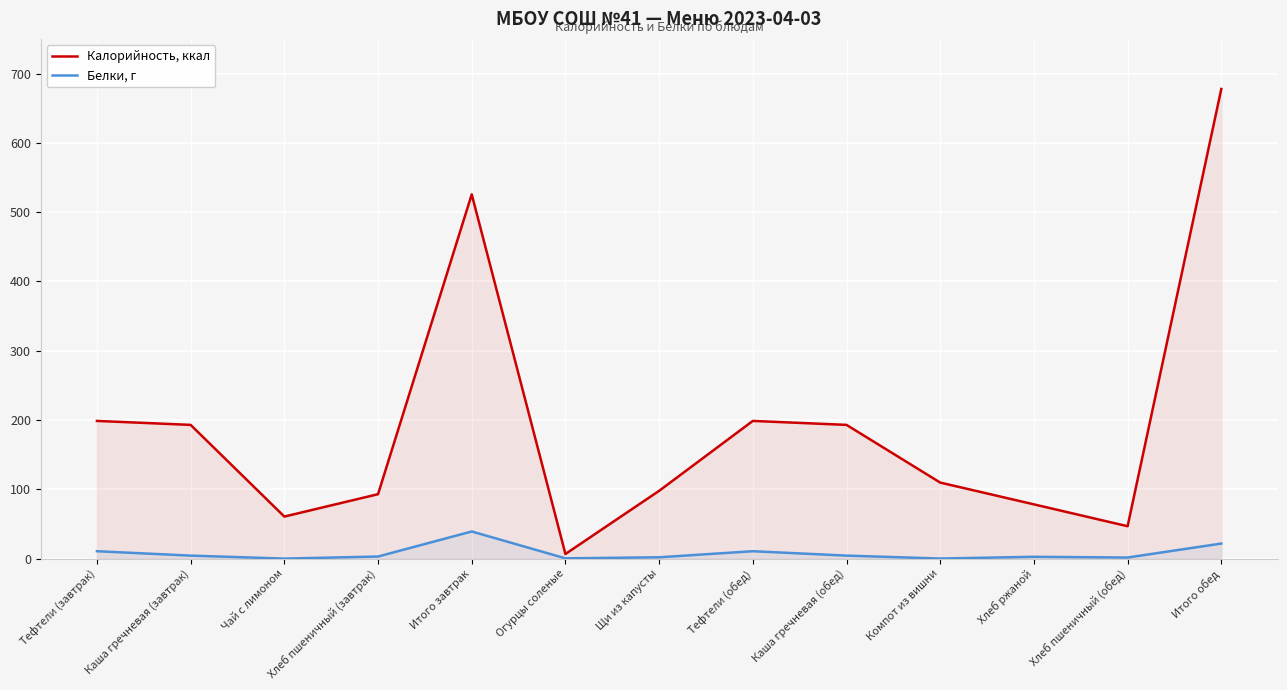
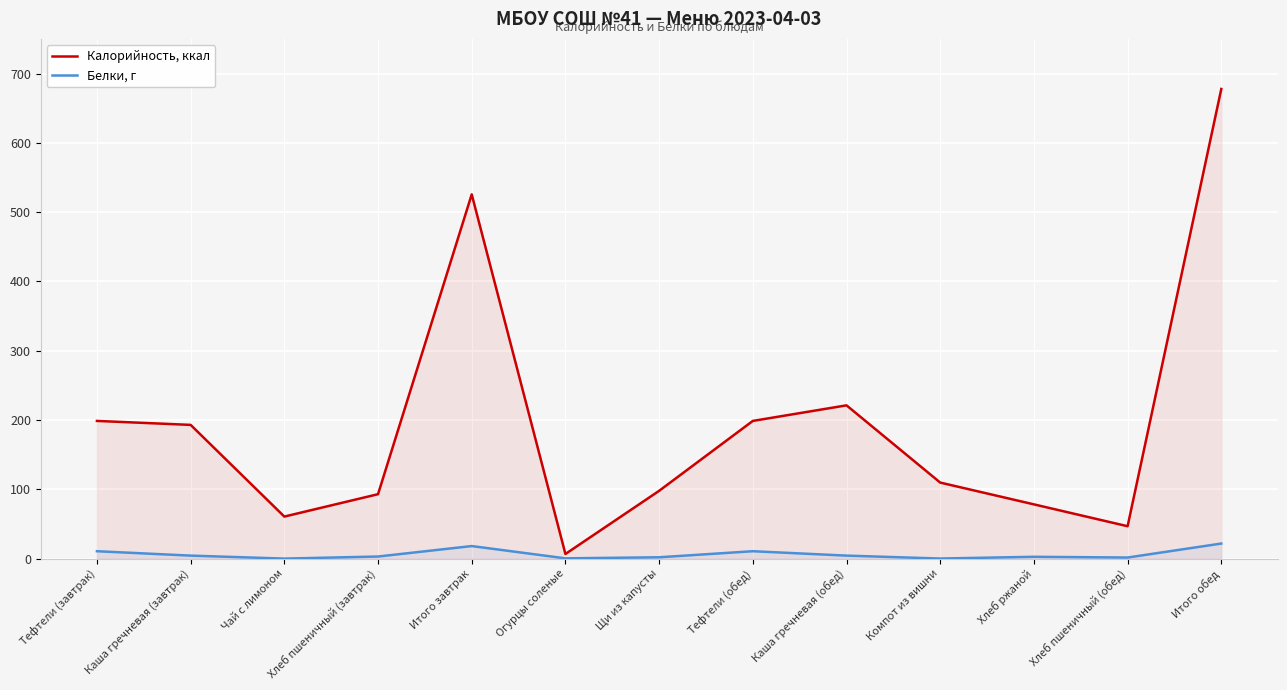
  {
    "Калорийность, ккал": {
      "Тефтели (завтрак)": 200,
      "Каша гречневая (завтрак)": 190,
      "Чай с лимоном": 60,
      "Хлеб пшеничный (завтрак)": 90,
      "Итого завтрак": 530,
      "Огурцы соленые": 10,
      "Щи из капусты": 100,
      "Тефтели (обед)": 200,
-     "Каша гречневая (обед)": 190,
+     "Каша гречневая (обед)": 220,
      "Компот из вишни": 110,
      "Хлеб ржаной": 80,
      "Хлеб пшеничный (обед)": 50,
      "Итого обед": 680
    },
    "Белки, г": {
      "Тефтели (завтрак)": 10,
      "Каша гречневая (завтрак)": 0,
      "Чай с лимоном": 0,
      "Хлеб пшеничный (завтрак)": 0,
-     "Итого завтрак": 40,
+     "Итого завтрак": 20,
      "Огурцы соленые": 0,
      "Щи из капусты": 0,
      "Тефтели (обед)": 10,
      "Каша гречневая (обед)": 0,
      "Компот из вишни": 0,
      "Хлеб ржаной": 0,
      "Хлеб пшеничный (обед)": 0,
      "Итого обед": 20
    }
  }
